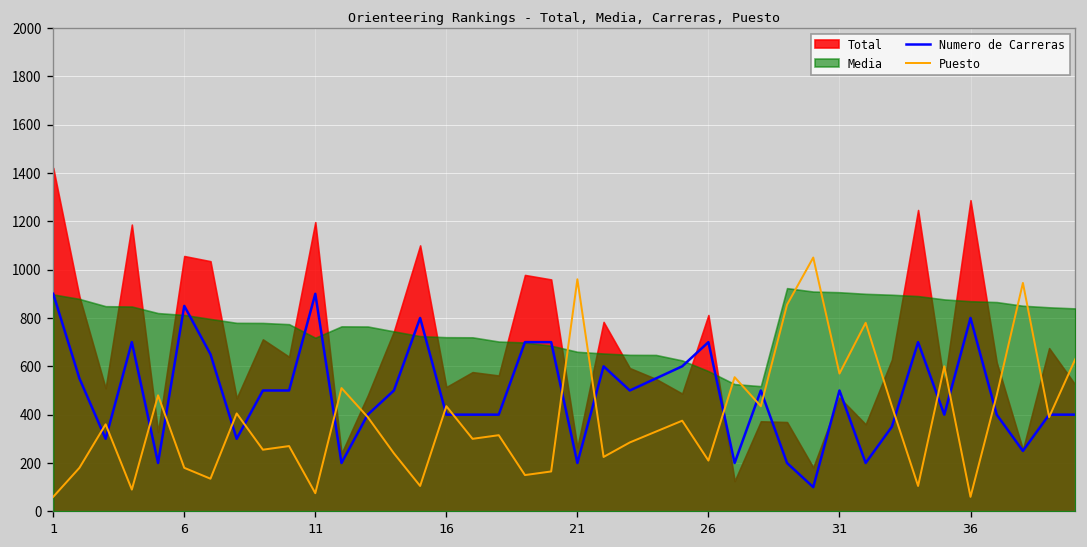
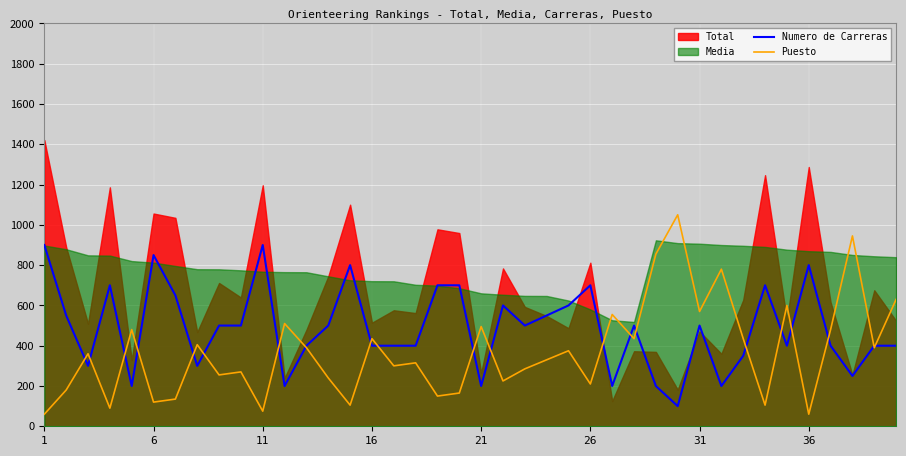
  {
    "Total": {
      "1": 1420,
      "6": 1060,
      "11": 1200,
      "16": 510,
      "21": 260,
      "26": 810,
      "31": 470,
      "36": 1290
    },
    "Numero de Carreras": {
      "6": 850,
      "11": 900,
      "16": 400,
      "21": 200,
      "26": 700,
      "31": 500,
      "36": 800
    },
    "Puesto": {
      "1": 60,
-     "6": 180,
+     "6": 120,
      "11": 80,
      "16": 440,
-     "21": 960,
+     "21": 500,
      "26": 210,
      "31": 570,
      "36": 60
    },
    "Media": {
      "6": 810,
-     "11": 720,
+     "11": 770,
      "16": 720,
      "21": 660,
      "26": 580,
      "31": 910,
      "36": 870
    }
  }
